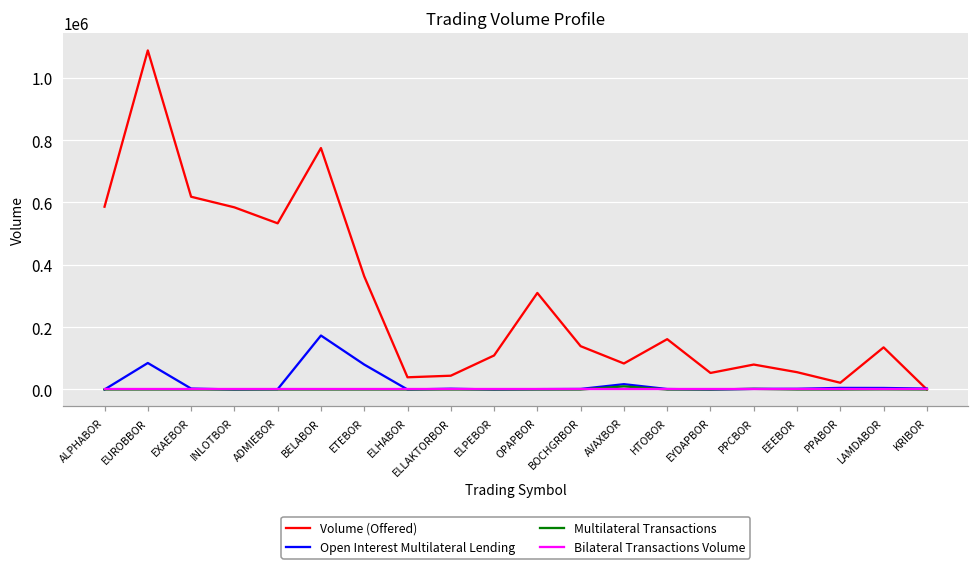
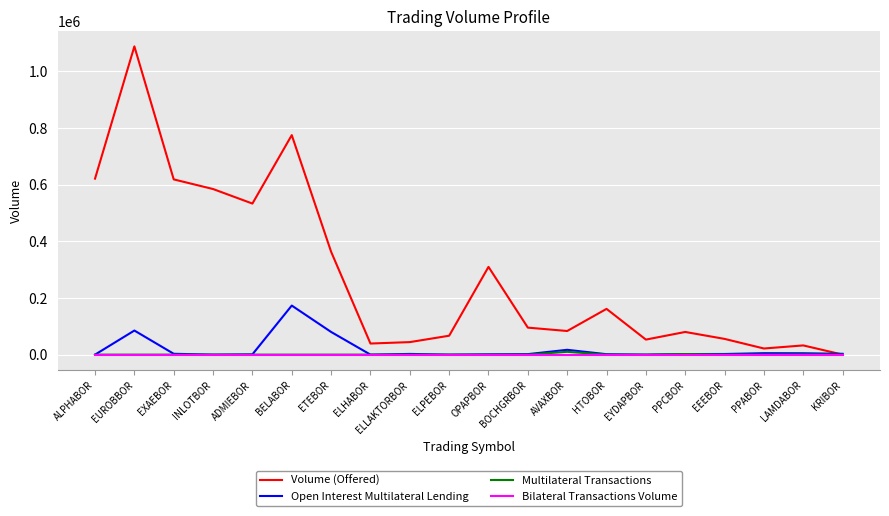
  {
    "Volume (Offered)": {
-     "ALPHABOR": 590000,
+     "ALPHABOR": 620000,
      "EUROBBOR": 1090000,
      "EXAEBOR": 620000,
      "INLOTBOR": 580000,
      "ADMIEBOR": 530000,
      "BELABOR": 770000,
      "ETEBOR": 360000,
      "ELHABOR": 40000,
      "ELLAKTORBOR": 40000,
-     "ELPEBOR": 110000,
+     "ELPEBOR": 70000,
      "OPAPBOR": 310000,
-     "BOCHGRBOR": 140000,
+     "BOCHGRBOR": 100000,
      "AVAXBOR": 80000,
      "HTOBOR": 160000,
      "EYDAPBOR": 50000,
      "PPCBOR": 80000,
      "EEEBOR": 60000,
      "PPABOR": 20000,
-     "LAMDABOR": 140000
+     "LAMDABOR": 30000
    },
    "Open Interest Multilateral Lending": {
      "EUROBBOR": 90000,
      "BELABOR": 170000,
      "ETEBOR": 80000
    },
    "Bilateral Transactions Volume": {
      "AVAXBOR": 0
    }
  }
